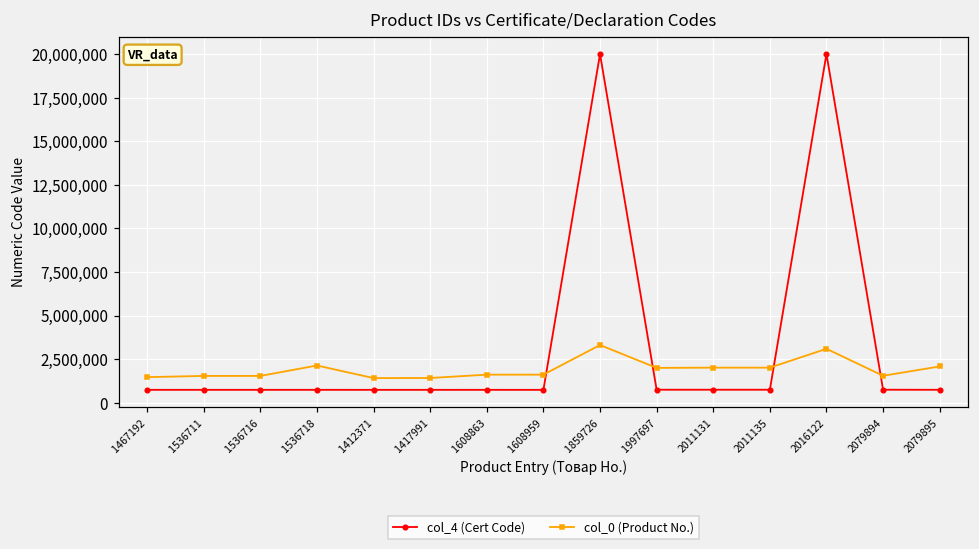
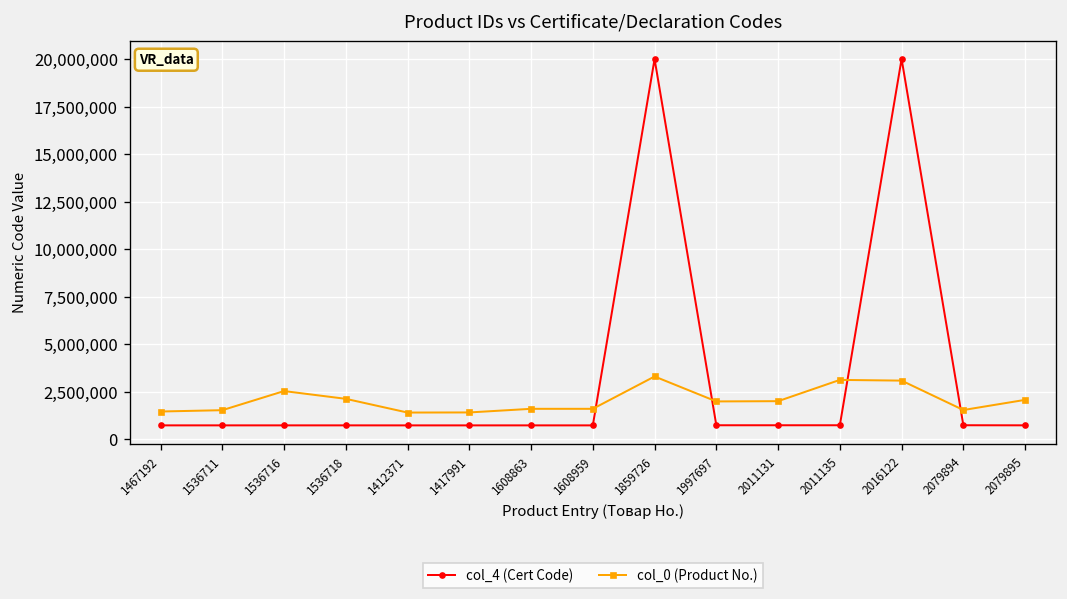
  {
    "col_4 (Cert Code)": {
      "1467192": "700,000",
      "1536711": "700,000",
      "1536716": "700,000",
      "1536718": "700,000",
      "1412371": "700,000",
      "1417991": "700,000",
      "1608863": "700,000",
      "1608959": "700,000",
      "1859726": "20,000,000",
      "1997697": "700,000",
      "2011131": "700,000",
      "2011135": "700,000",
      "2016122": "20,000,000",
      "2079894": "700,000",
      "2079895": "700,000"
    },
    "col_0 (Product No.)": {
      "1467192": "1,500,000",
      "1536711": "1,500,000",
-     "1536716": "1,500,000",
+     "1536716": "2,500,000",
      "1536718": "2,100,000",
      "1412371": "1,400,000",
      "1417991": "1,400,000",
      "1608863": "1,600,000",
      "1608959": "1,600,000",
      "1859726": "3,300,000",
      "1997697": "2,000,000",
      "2011131": "2,000,000",
-     "2011135": "2,000,000",
+     "2011135": "3,100,000",
      "2016122": "3,100,000",
      "2079894": "1,500,000",
      "2079895": "2,100,000"
    }
  }
